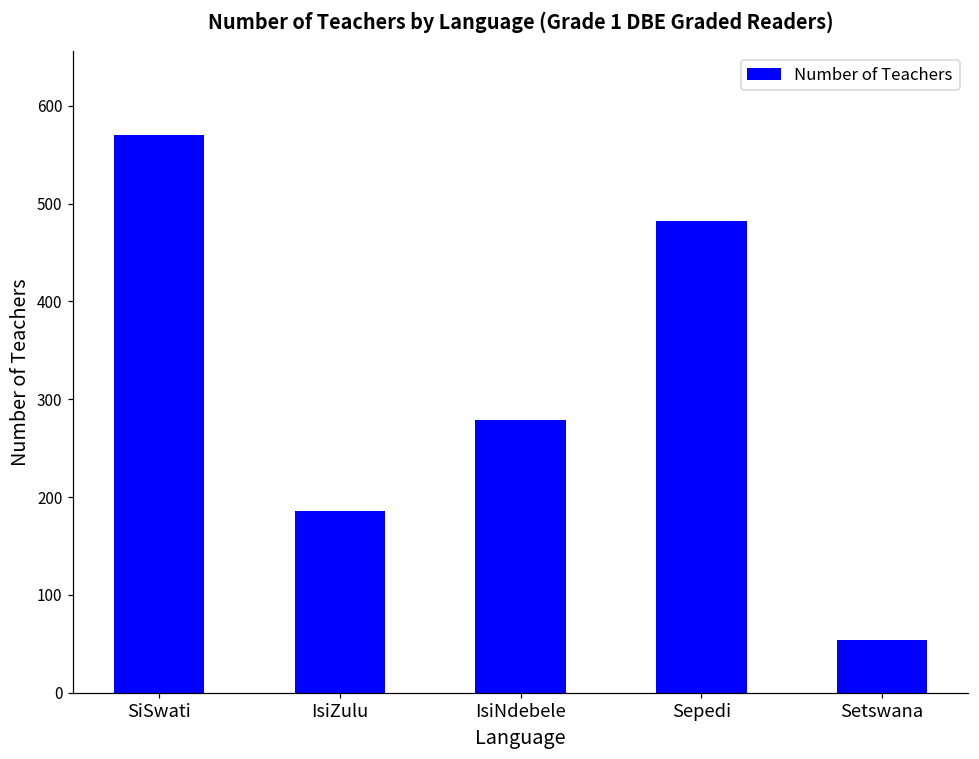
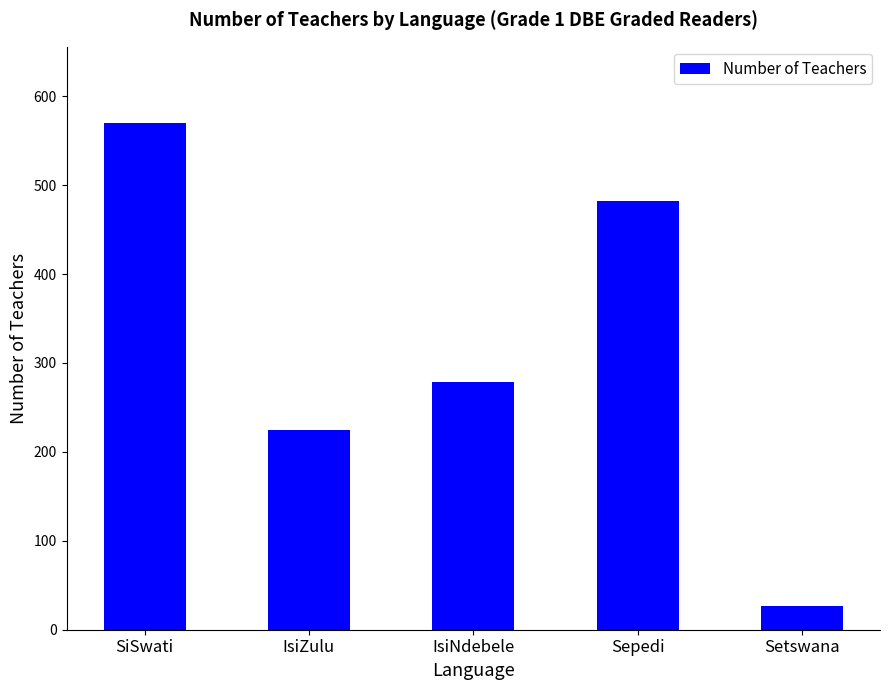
  {
    "SiSwati": 570,
-   "IsiZulu": 190,
+   "IsiZulu": 230,
    "IsiNdebele": 280,
    "Sepedi": 480,
-   "Setswana": 50
+   "Setswana": 30
  }
